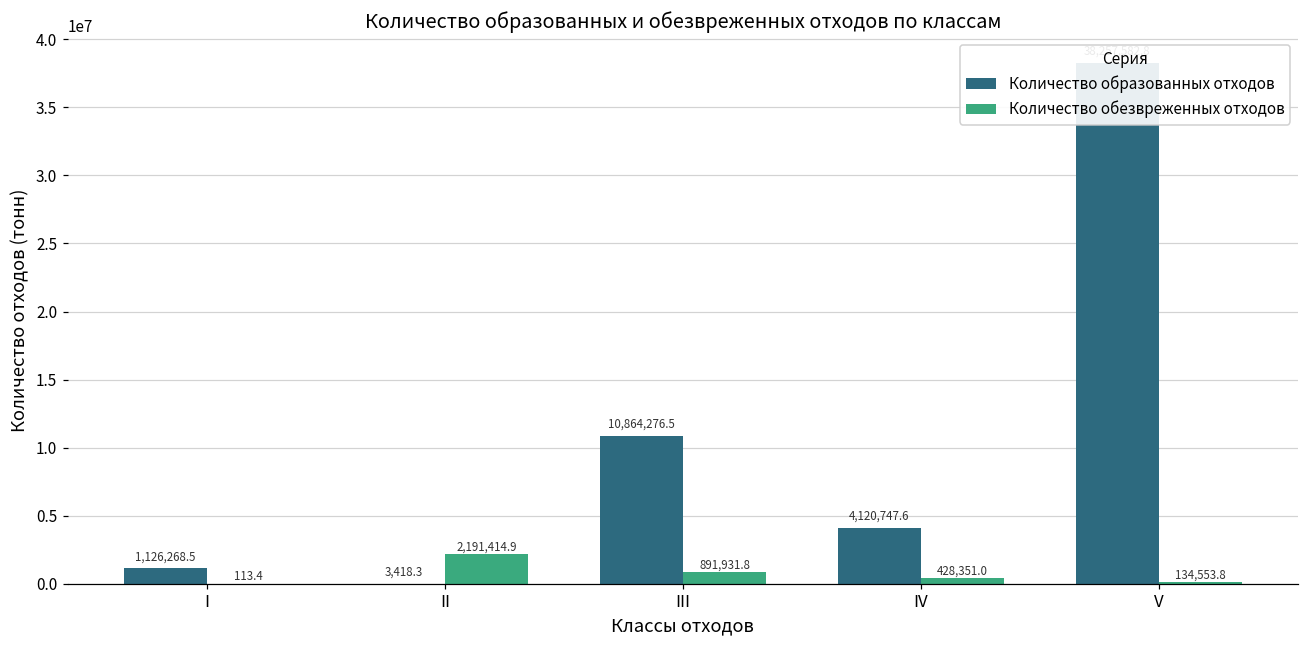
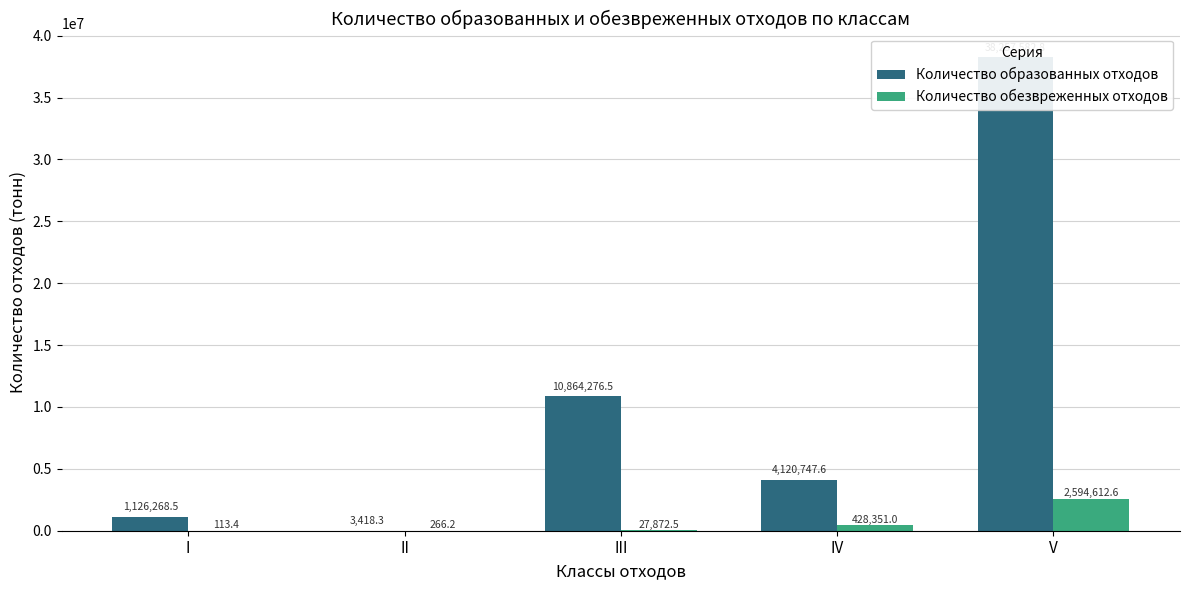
  {
    "Количество образованных отходов": {
      "I": "1,126,268.5",
      "II": "3,418.3",
      "III": "10,864,276.5",
      "IV": "4,120,747.6"
    },
    "Количество обезвреженных отходов": {
      "I": "113.4",
-     "II": "2,191,414.9",
-     "III": "891,931.8",
+     "II": "266.2",
+     "III": "27,872.5",
      "IV": "428,351.0",
-     "V": "134,553.8"
+     "V": "2,594,612.6"
    }
  }
